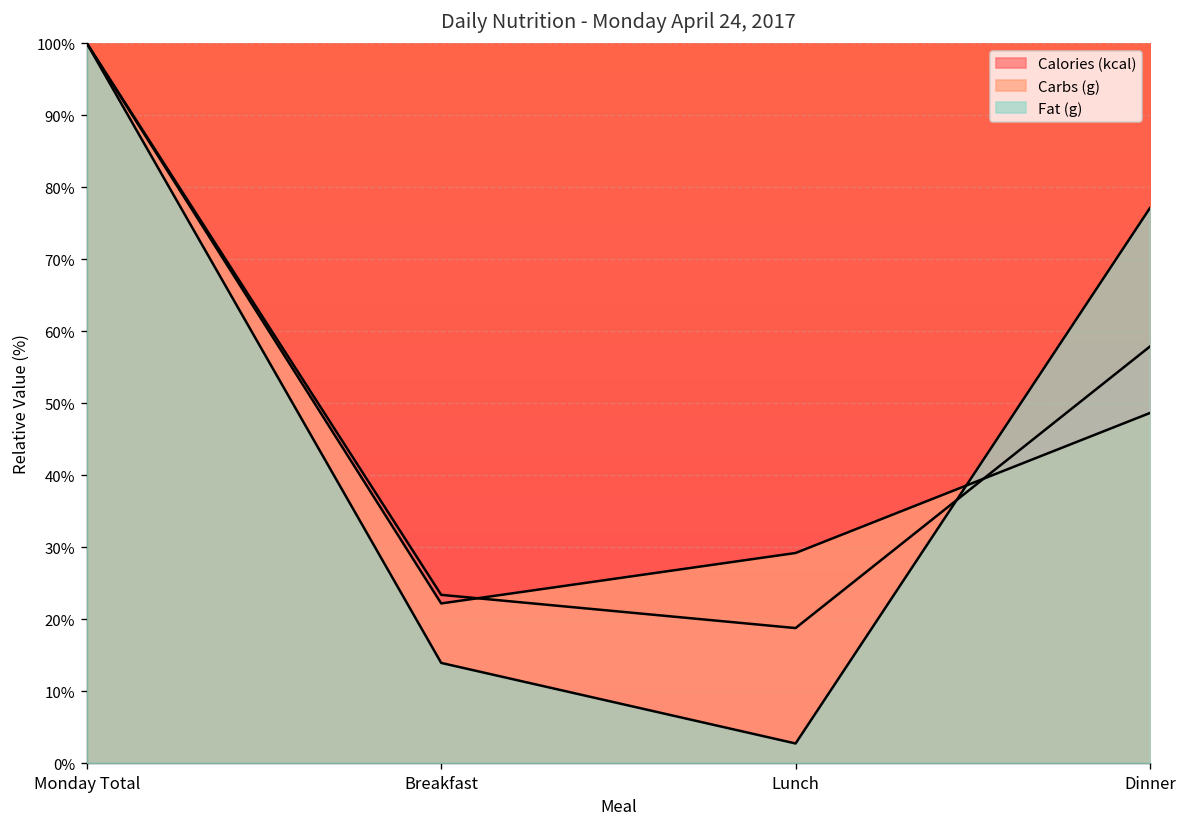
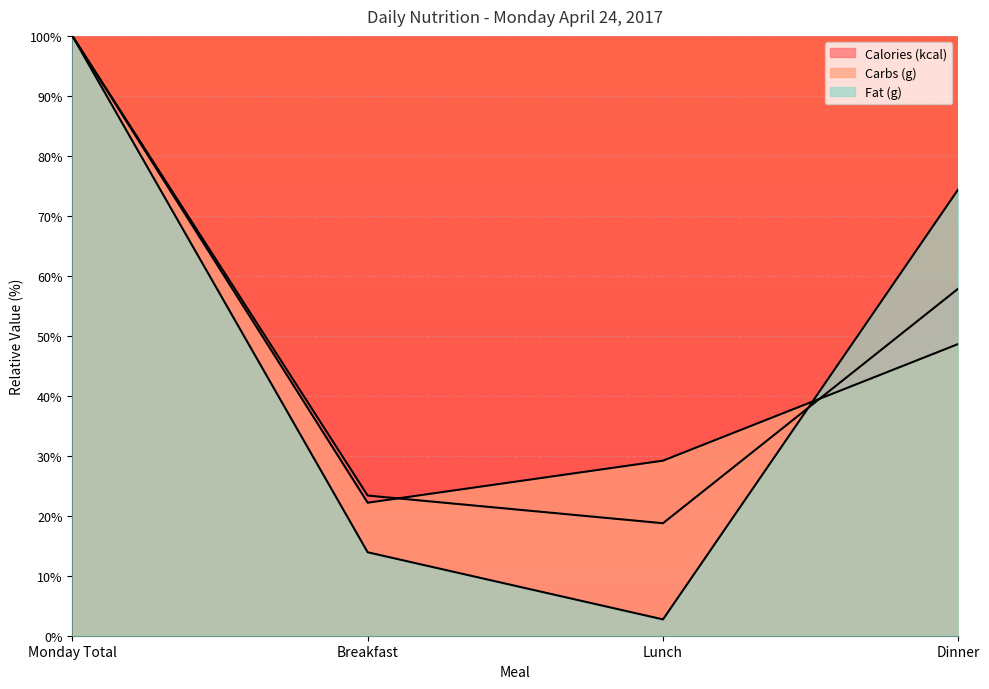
  {
    "Fat (g)": {
      "Breakfast": "14%",
      "Lunch": "3%",
-     "Dinner": "77%"
+     "Dinner": "74%"
    }
  }
